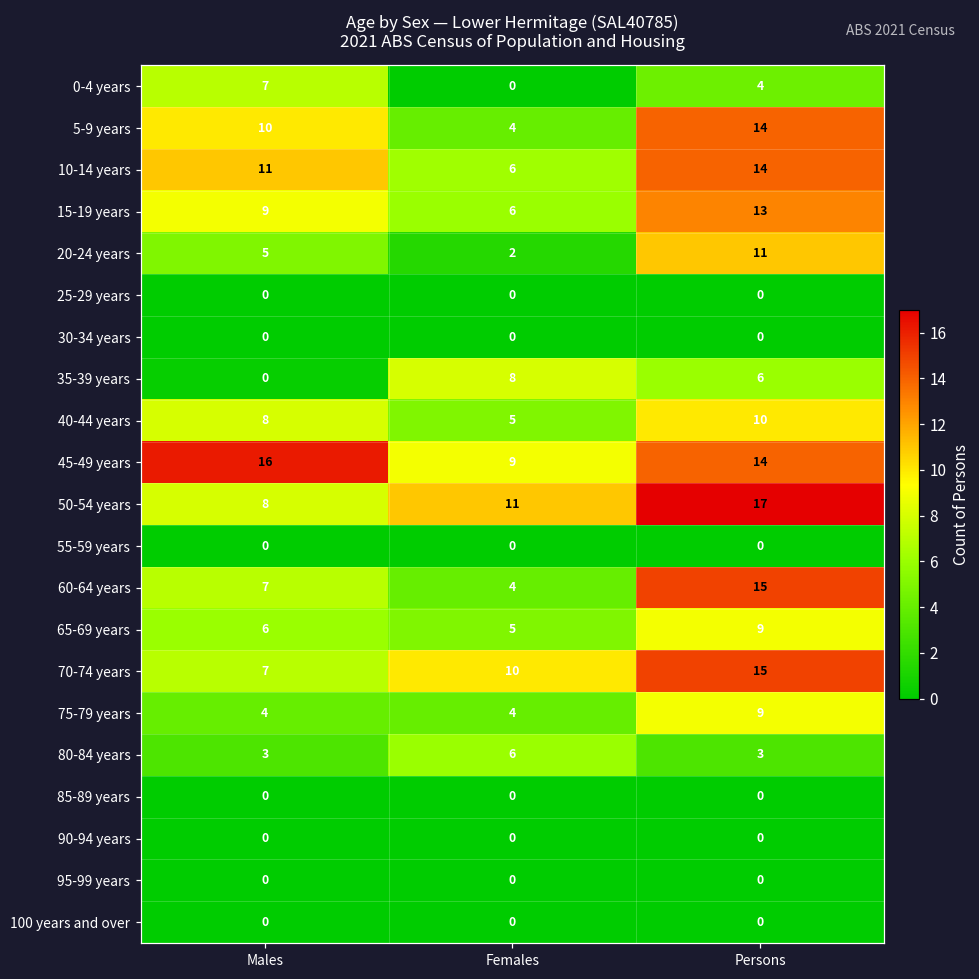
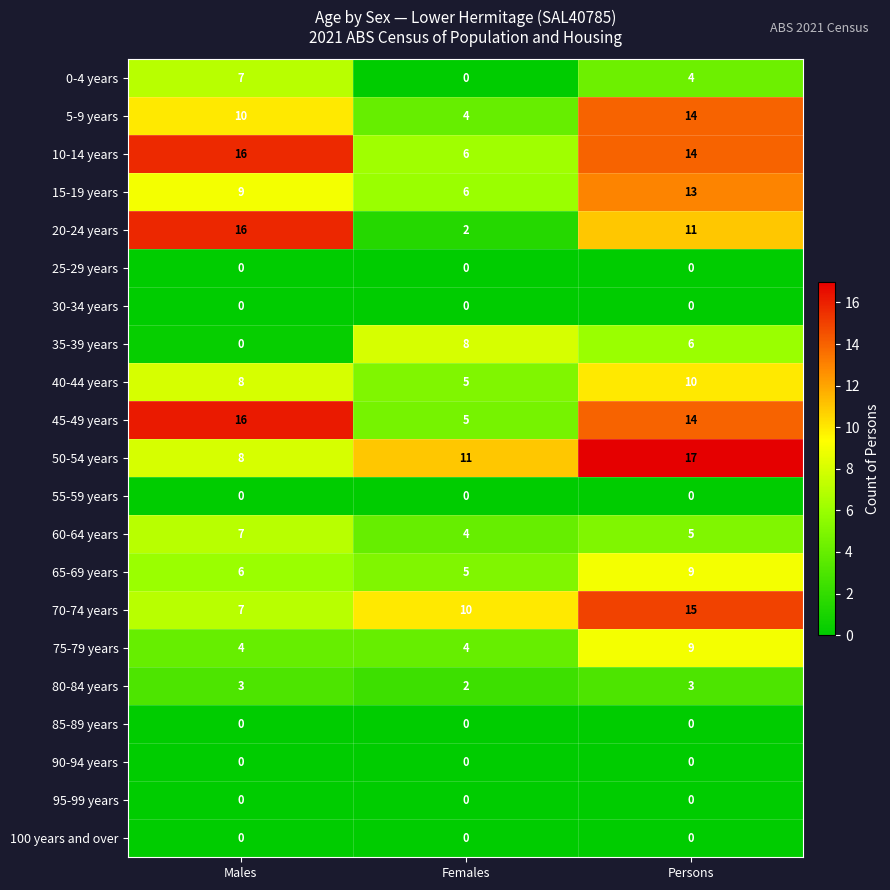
  {
    "0-4 years": {
      "Males": 7,
      "Females": 0,
      "Persons": 4
    },
    "5-9 years": {
      "Males": 10,
      "Females": 4,
      "Persons": 14
    },
    "10-14 years": {
-     "Males": 11,
+     "Males": 16,
      "Females": 6,
      "Persons": 14
    },
    "15-19 years": {
      "Males": 9,
      "Females": 6,
      "Persons": 13
    },
    "20-24 years": {
-     "Males": 5,
+     "Males": 16,
      "Females": 2,
      "Persons": 11
    },
    "25-29 years": {
      "Males": 0,
      "Females": 0,
      "Persons": 0
    },
    "30-34 years": {
      "Males": 0,
      "Females": 0,
      "Persons": 0
    },
    "35-39 years": {
      "Males": 0,
      "Females": 8,
      "Persons": 6
    },
    "40-44 years": {
      "Males": 8,
      "Females": 5,
      "Persons": 10
    },
    "45-49 years": {
      "Males": 16,
-     "Females": 9,
+     "Females": 5,
      "Persons": 14
    },
    "50-54 years": {
      "Males": 8,
      "Females": 11,
      "Persons": 17
    },
    "55-59 years": {
      "Males": 0,
      "Females": 0,
      "Persons": 0
    },
    "60-64 years": {
      "Males": 7,
      "Females": 4,
-     "Persons": 15
+     "Persons": 5
    },
    "65-69 years": {
      "Males": 6,
      "Females": 5,
      "Persons": 9
    },
    "70-74 years": {
      "Males": 7,
      "Females": 10,
      "Persons": 15
    },
    "75-79 years": {
      "Males": 4,
      "Females": 4,
      "Persons": 9
    },
    "80-84 years": {
      "Males": 3,
-     "Females": 6,
+     "Females": 2,
      "Persons": 3
    },
    "85-89 years": {
      "Males": 0,
      "Females": 0,
      "Persons": 0
    },
    "90-94 years": {
      "Males": 0,
      "Females": 0,
      "Persons": 0
    },
    "95-99 years": {
      "Males": 0,
      "Females": 0,
      "Persons": 0
    },
    "100 years and over": {
      "Males": 0,
      "Females": 0,
      "Persons": 0
    }
  }
